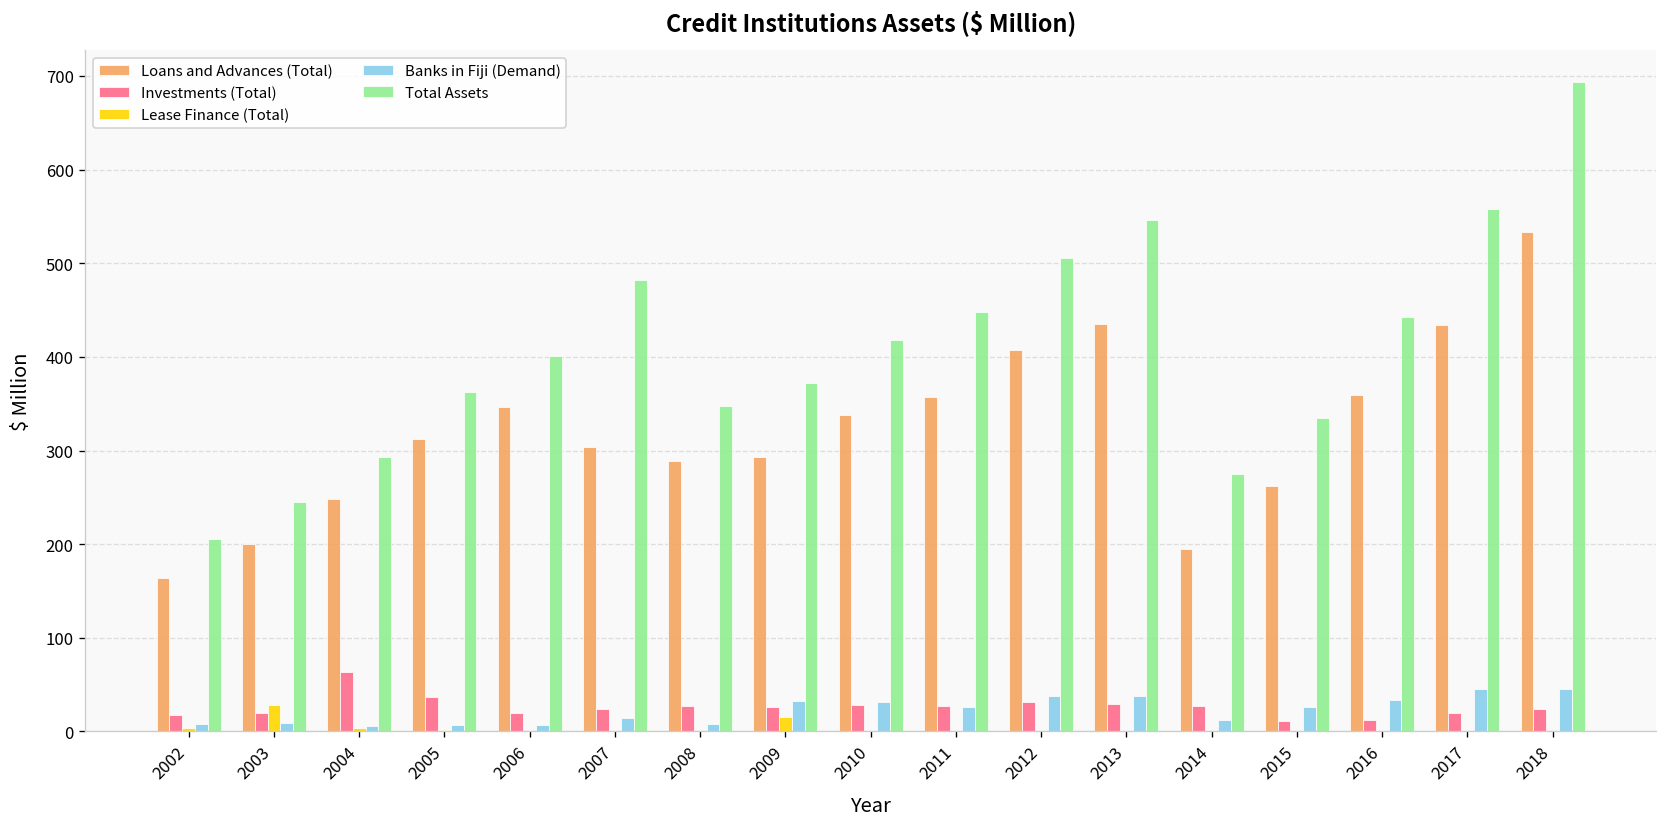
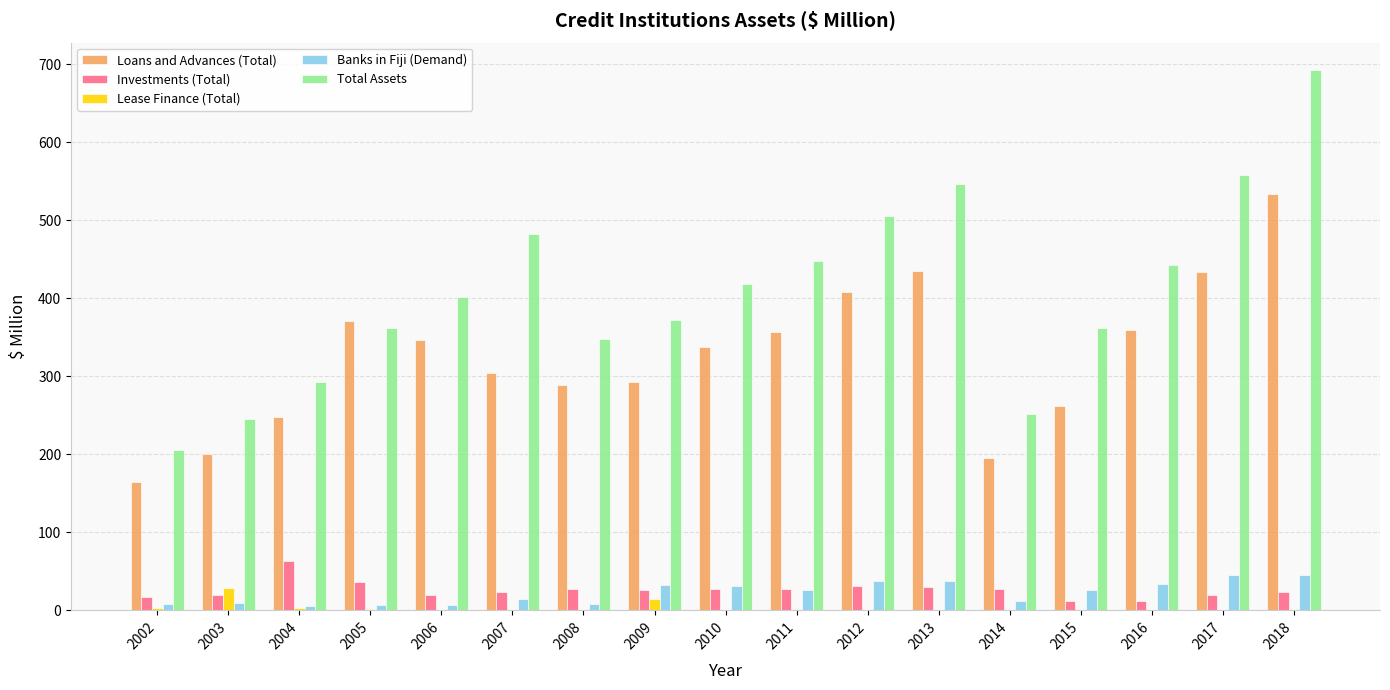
  {
    "Loans and Advances (Total)": {
      "2002": 160,
      "2003": 200,
      "2004": 250,
-     "2005": 310,
+     "2005": 370,
      "2006": 350,
      "2007": 300,
      "2008": 290,
      "2009": 290,
      "2010": 340,
      "2011": 360,
      "2012": 410,
      "2013": 440,
      "2014": 200,
      "2015": 260,
      "2016": 360,
      "2017": 430,
      "2018": 530
    },
    "Investments (Total)": {
      "2002": 20,
      "2003": 20,
      "2004": 60,
      "2005": 40,
      "2006": 20,
      "2007": 20,
      "2008": 30,
      "2009": 30,
      "2010": 30,
      "2011": 30,
      "2012": 30,
      "2013": 30,
      "2014": 30,
      "2015": 10,
      "2016": 10,
      "2017": 20,
      "2018": 20
    },
    "Lease Finance (Total)": {
      "2002": 0,
      "2003": 30,
      "2004": 0,
      "2009": 10,
      "2015": 0,
      "2016": 0,
      "2017": 0,
      "2018": 0
    },
    "Banks in Fiji (Demand)": {
      "2002": 10,
      "2003": 10,
      "2004": 10,
      "2005": 10,
      "2006": 10,
      "2007": 10,
      "2008": 10,
      "2009": 30,
      "2010": 30,
      "2011": 30,
      "2012": 40,
      "2013": 40,
      "2014": 10,
      "2015": 30,
      "2016": 30,
      "2017": 40,
      "2018": 50
    },
    "Total Assets": {
      "2002": 210,
      "2003": 240,
      "2004": 290,
      "2005": 360,
      "2006": 400,
      "2007": 480,
      "2008": 350,
      "2009": 370,
      "2010": 420,
      "2011": 450,
      "2012": 510,
      "2013": 550,
-     "2014": 270,
-     "2015": 330,
+     "2014": 250,
+     "2015": 360,
      "2016": 440,
      "2017": 560,
      "2018": 690
    }
  }
